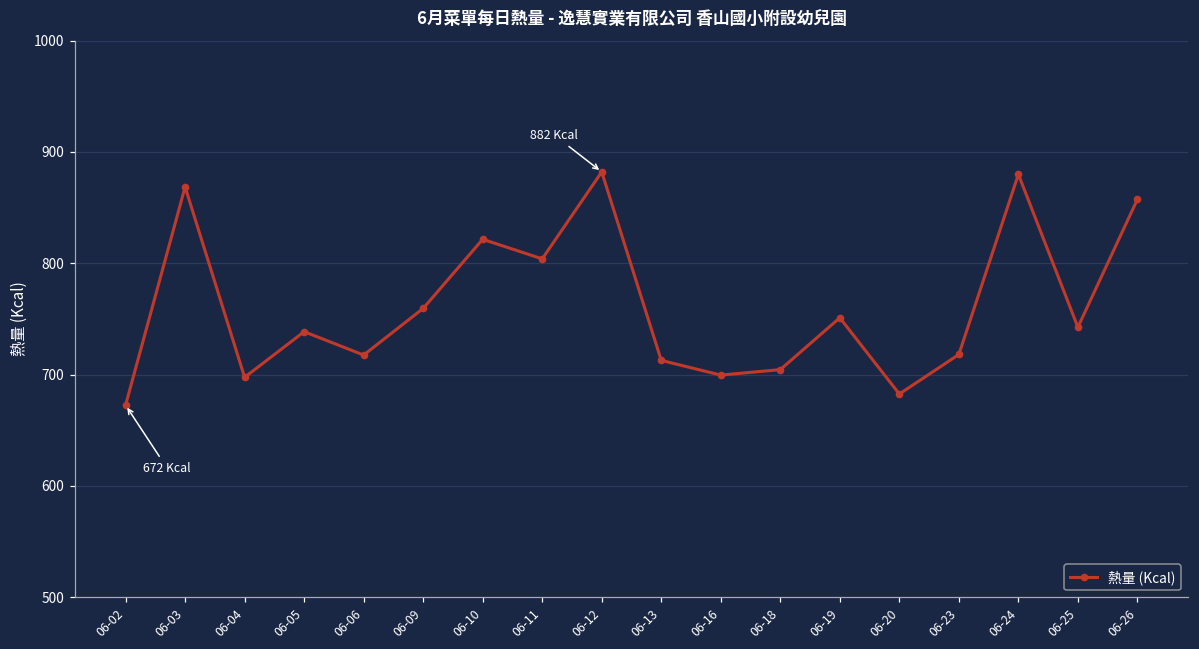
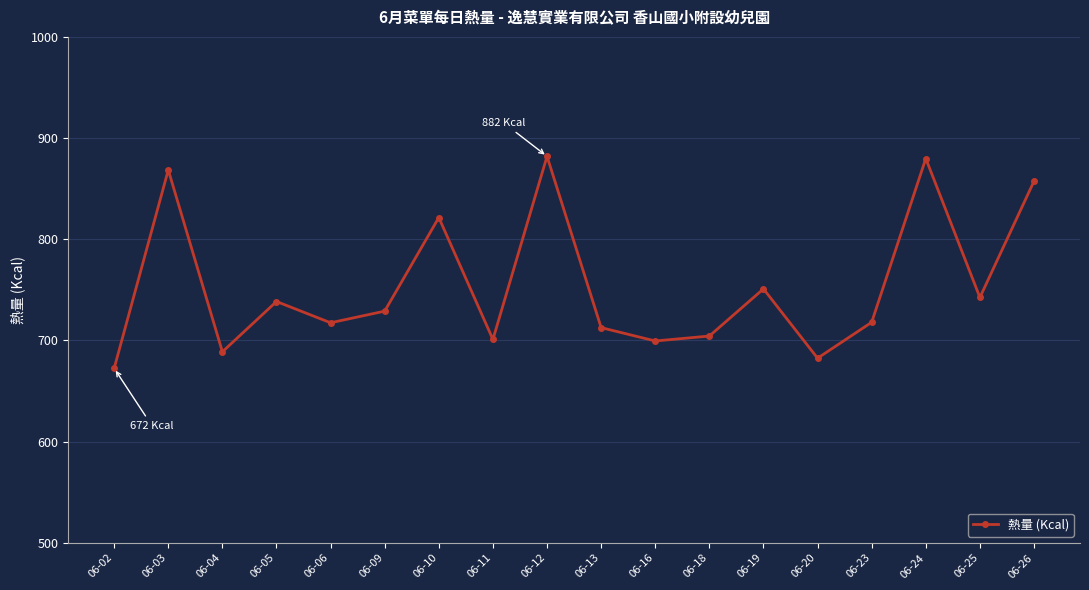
  {
    "06-03": 869,
-   "06-04": 698,
+   "06-04": 689,
    "06-05": 739,
    "06-06": 718,
-   "06-09": 759,
+   "06-09": 729,
    "06-10": 822,
-   "06-11": 804,
+   "06-11": 701,
    "06-13": 713,
    "06-16": 700,
    "06-18": 704,
    "06-19": 751,
    "06-20": 683,
    "06-23": 718,
    "06-24": 880,
    "06-25": 743,
    "06-26": 857
  }
